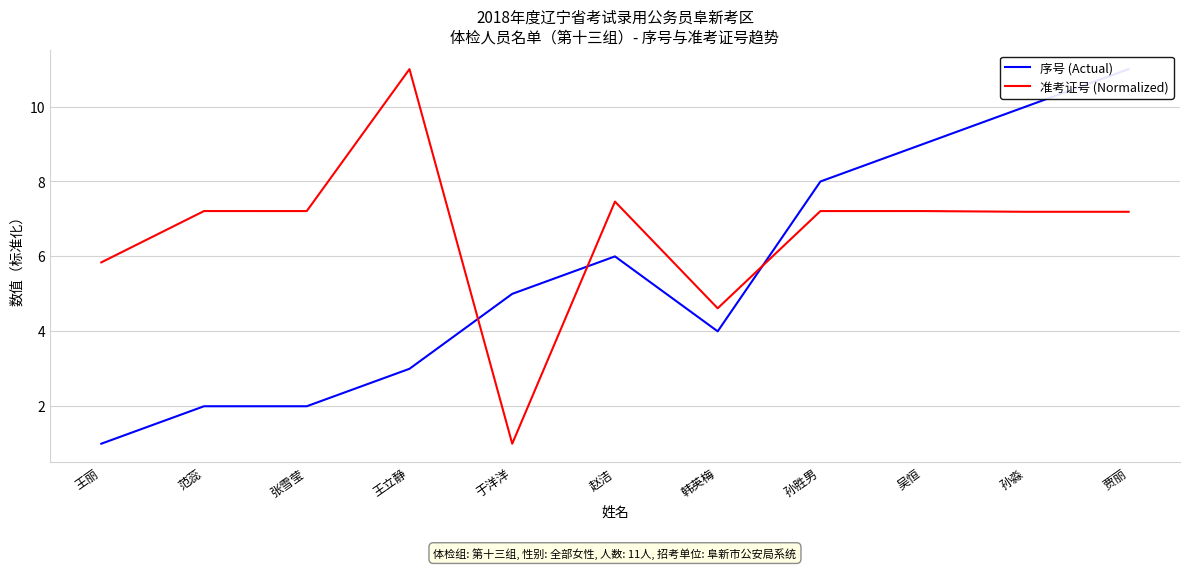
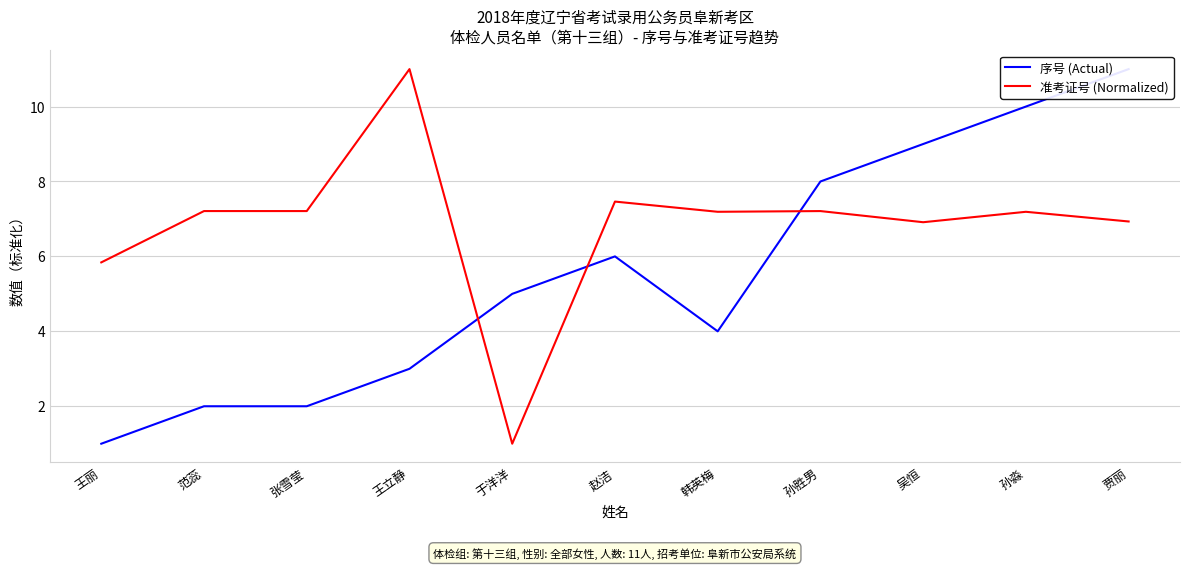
  {
    "序号 (Actual)": {
      "王丽": 1.0,
      "范蕊": 2.0,
      "张雪莹": 2.0,
      "王立静": 3.0,
      "于洋洋": 5.0,
      "赵洁": 6.0,
      "韩英梅": 4.0,
      "孙胜男": 8.0,
      "吴恒": 9.0,
      "孙淼": 10.0
    },
    "准考证号 (Normalized)": {
      "王丽": 5.8,
      "范蕊": 7.2,
      "张雪莹": 7.2,
      "王立静": 11.0,
      "于洋洋": 1.0,
      "赵洁": 7.5,
-     "韩英梅": 4.6,
+     "韩英梅": 7.2,
      "孙胜男": 7.2,
-     "吴恒": 7.2,
+     "吴恒": 6.9,
      "孙淼": 7.2,
-     "贾丽": 7.2
+     "贾丽": 6.9
    }
  }
